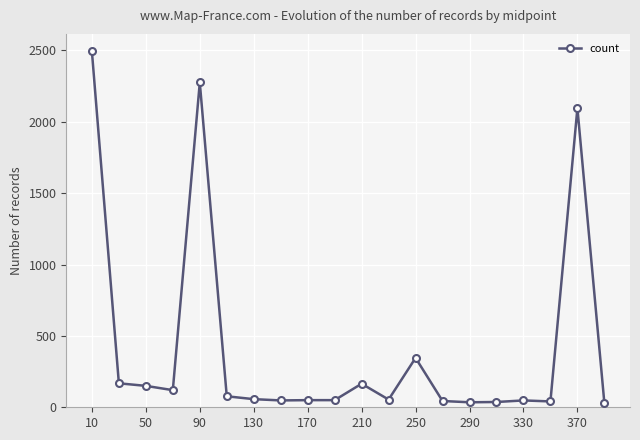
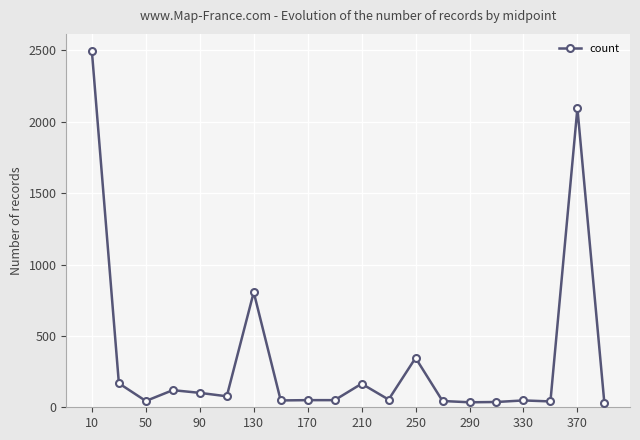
  {
    "10": 2490,
-   "50": 150,
-   "90": 2280,
-   "130": 60,
+   "50": 40,
+   "90": 100,
+   "130": 810,
    "170": 50,
    "210": 170,
    "250": 350,
    "290": 40,
    "330": 50,
    "370": 2100
  }
